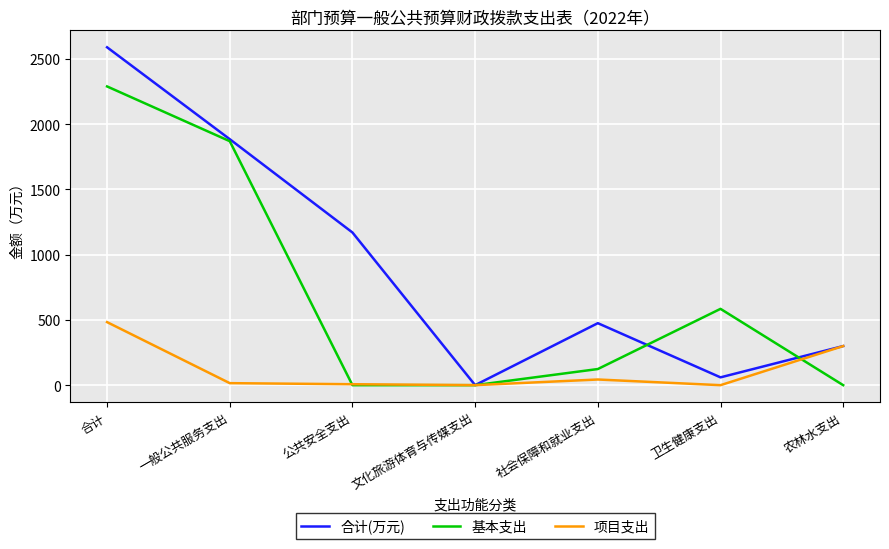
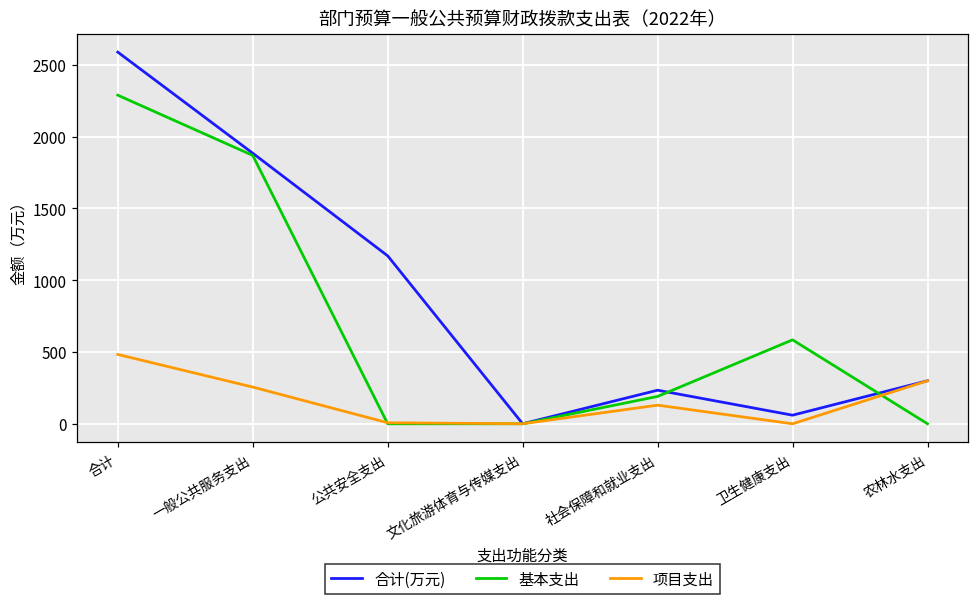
  {
    "合计(万元)": {
      "合计": 2590,
      "公共安全支出": 1170,
-     "社会保障和就业支出": 470,
+     "社会保障和就业支出": 230,
      "卫生健康支出": 60
    },
    "基本支出": {
      "合计": 2290,
-     "社会保障和就业支出": 120,
+     "社会保障和就业支出": 190,
      "卫生健康支出": 580,
      "农林水支出": 0
    },
    "项目支出": {
      "合计": 480,
-     "一般公共服务支出": 20,
-     "社会保障和就业支出": 40,
+     "一般公共服务支出": 260,
+     "社会保障和就业支出": 130,
      "卫生健康支出": 0
    }
  }
